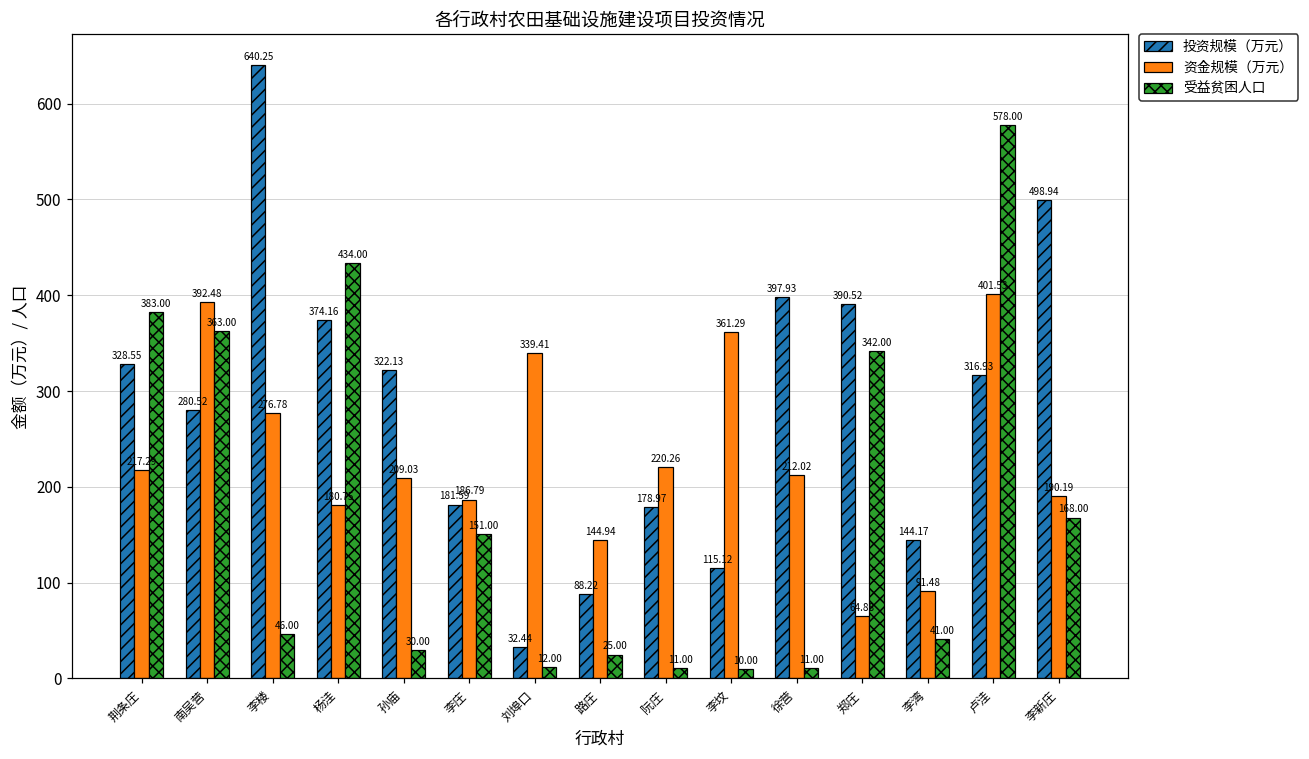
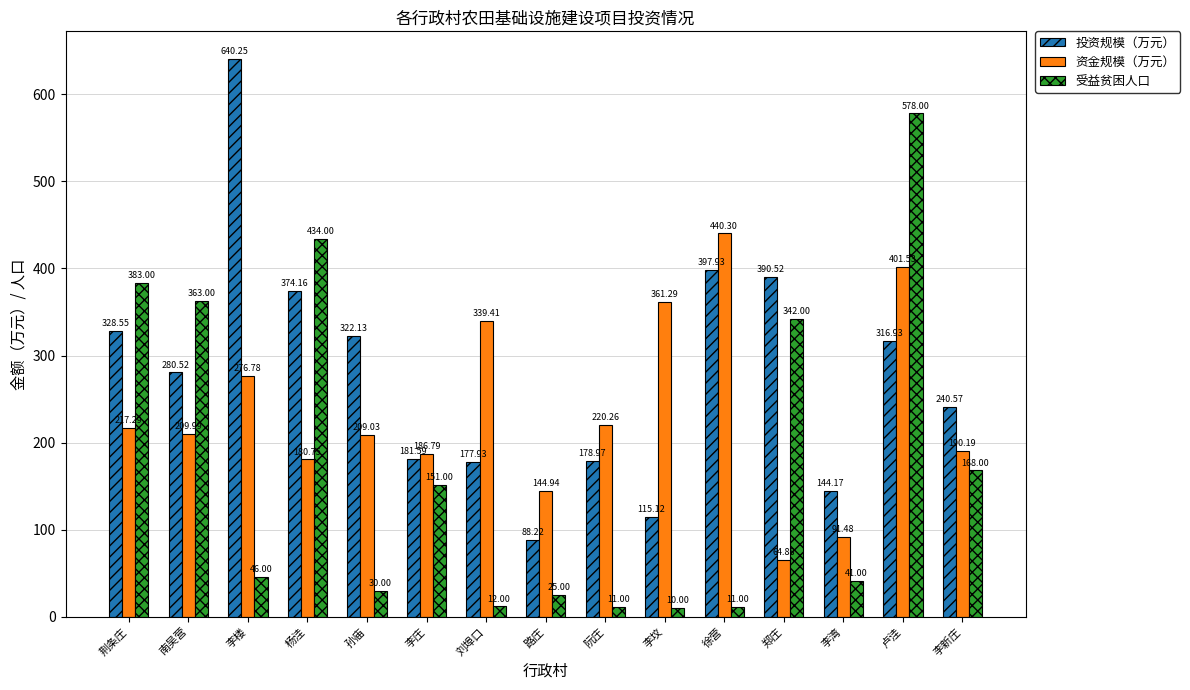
  {
    "投资规模（万元）": {
      "荆条庄": 328.55,
      "南吴营": 280.52,
      "李楼": 640.25,
      "杨洼": 374.16,
      "孙庙": 322.13,
-     "刘埠口": 32.44,
+     "刘埠口": 177.93,
      "路庄": 88.22,
      "阮庄": 178.97,
      "李坟": 115.12,
      "徐营": 397.93,
      "郑庄": 390.52,
      "李湾": 144.17,
      "卢洼": 316.93,
-     "李新庄": 498.94
+     "李新庄": 240.57
    },
    "资金规模（万元）": {
      "荆条庄": 217.29,
-     "南吴营": 392.48,
+     "南吴营": 209.99,
      "李楼": 276.78,
      "杨洼": 180.75,
      "孙庙": 209.03,
      "刘埠口": 339.41,
      "路庄": 144.94,
      "阮庄": 220.26,
      "李坟": 361.29,
-     "徐营": 212.02,
+     "徐营": 440.30,
      "郑庄": 64.88,
      "李湾": 91.48,
      "卢洼": 401.53,
      "李新庄": 190.19
    },
    "受益贫困人口": {
      "荆条庄": 383.00,
      "南吴营": 363.00,
      "李楼": 46.00,
      "杨洼": 434.00,
      "孙庙": 30.00,
      "李庄": 151.00,
      "刘埠口": 12.00,
      "路庄": 25.00,
      "阮庄": 11.00,
      "李坟": 10.00,
      "徐营": 11.00,
      "郑庄": 342.00,
      "李湾": 41.00,
      "卢洼": 578.00,
      "李新庄": 168.00
    }
  }
